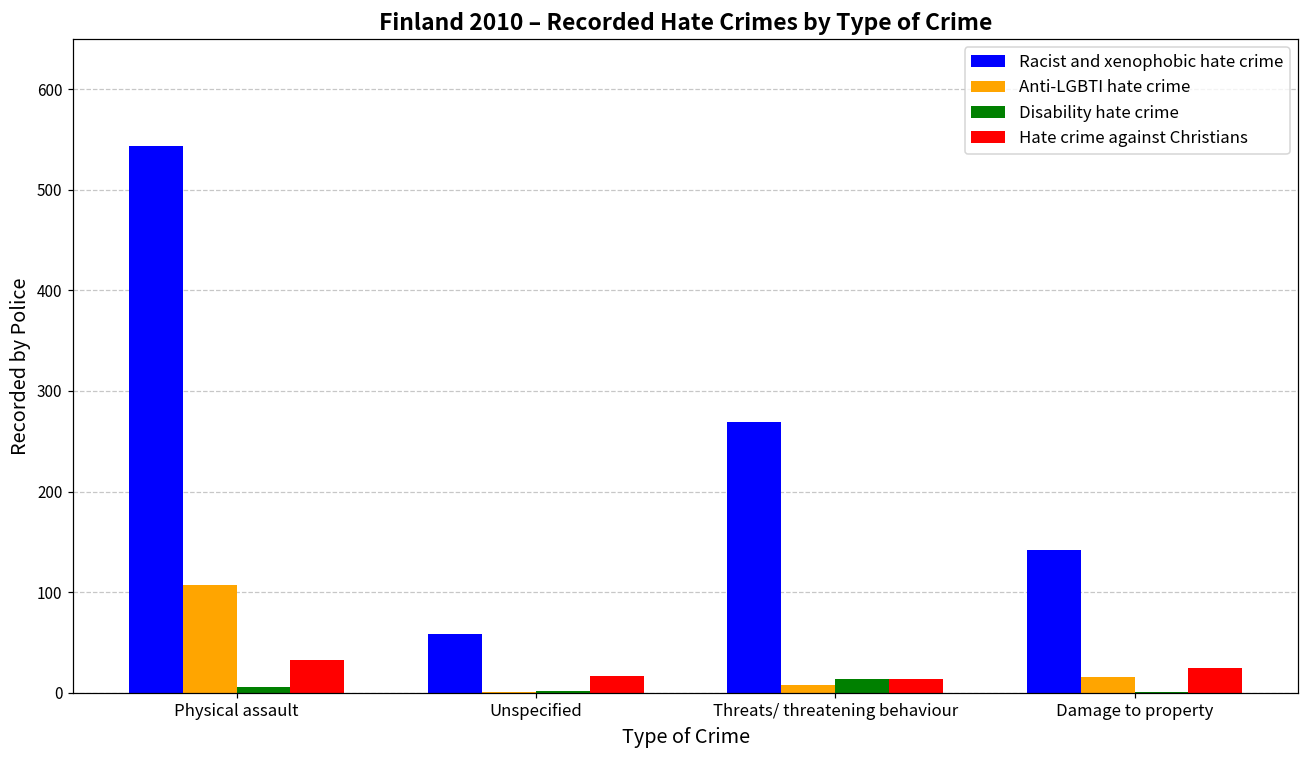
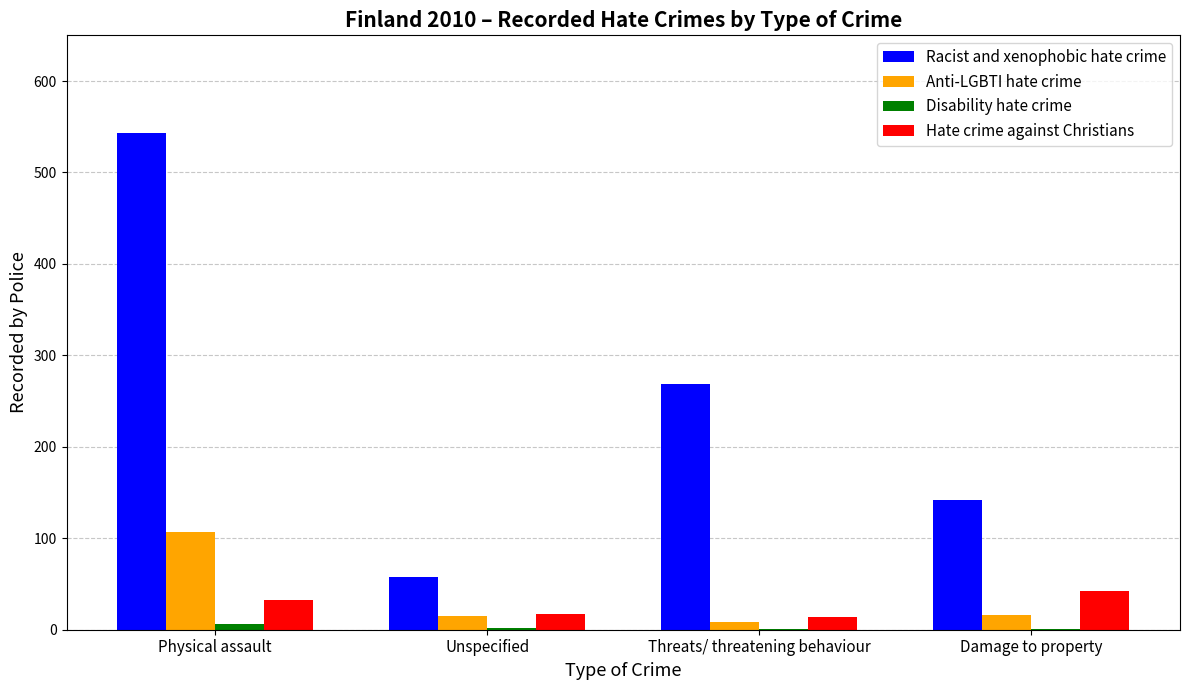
  {
    "Racist and xenophobic hate crime": {
      "Physical assault": 540,
      "Unspecified": 60,
      "Threats/ threatening behaviour": 270,
      "Damage to property": 140
    },
    "Anti-LGBTI hate crime": {
      "Physical assault": 110,
-     "Unspecified": 0,
+     "Unspecified": 20,
      "Threats/ threatening behaviour": 10,
      "Damage to property": 20
    },
    "Disability hate crime": {
      "Physical assault": 10,
-     "Threats/ threatening behaviour": 10
+     "Threats/ threatening behaviour": 0
    },
    "Hate crime against Christians": {
      "Physical assault": 30,
      "Unspecified": 20,
      "Threats/ threatening behaviour": 10,
-     "Damage to property": 30
+     "Damage to property": 40
    }
  }
